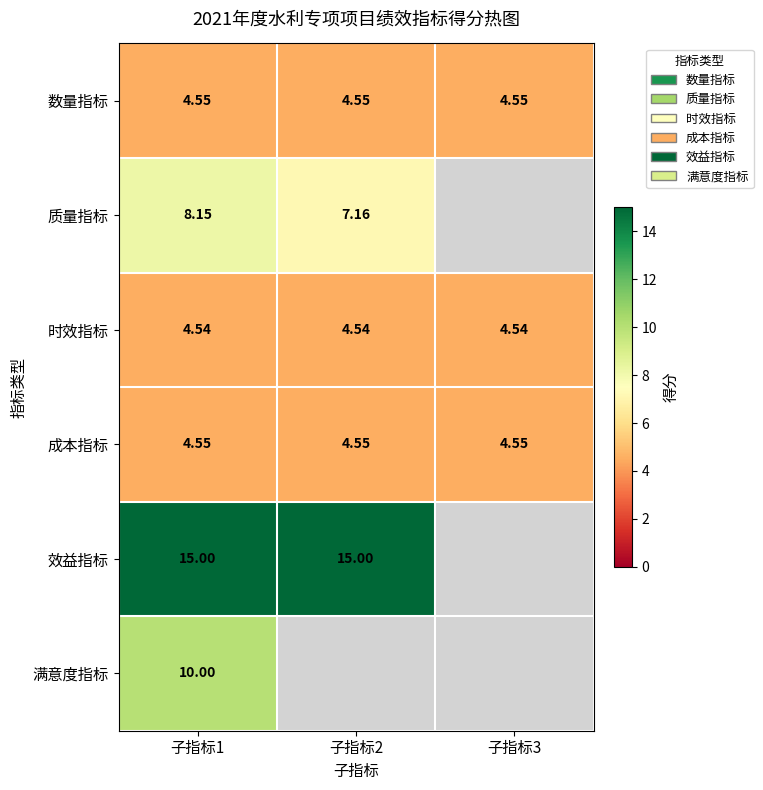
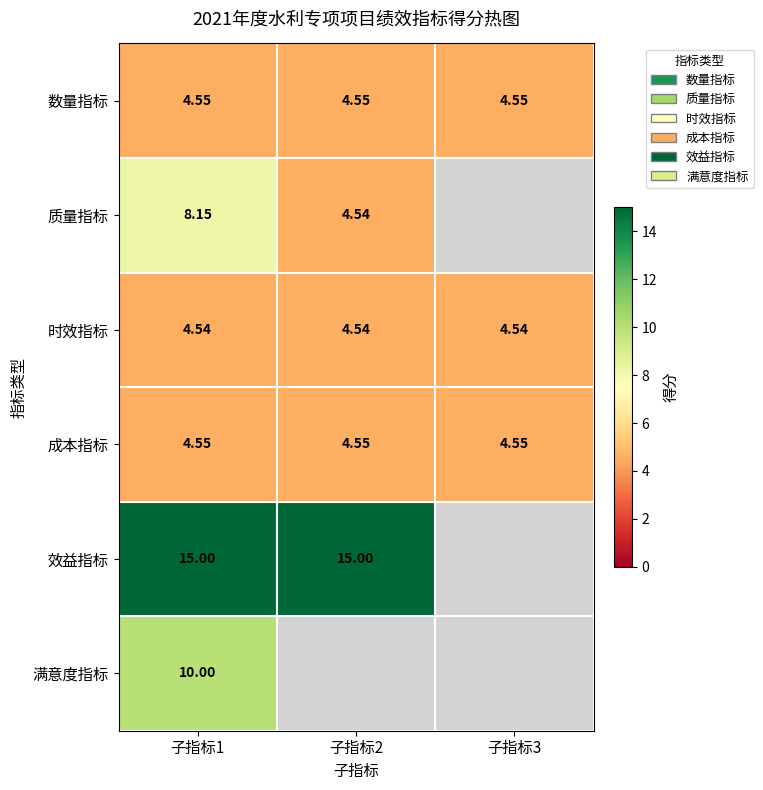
  {
    "数量指标": {
      "子指标1": 4.55,
      "子指标2": 4.55,
      "子指标3": 4.55
    },
    "质量指标": {
      "子指标1": 8.15,
-     "子指标2": 7.16
+     "子指标2": 4.54
    },
    "时效指标": {
      "子指标1": 4.54,
      "子指标2": 4.54,
      "子指标3": 4.54
    },
    "成本指标": {
      "子指标1": 4.55,
      "子指标2": 4.55,
      "子指标3": 4.55
    },
    "效益指标": {
      "子指标1": 15.00,
      "子指标2": 15.00
    },
    "满意度指标": {
      "子指标1": 10.00
    }
  }
